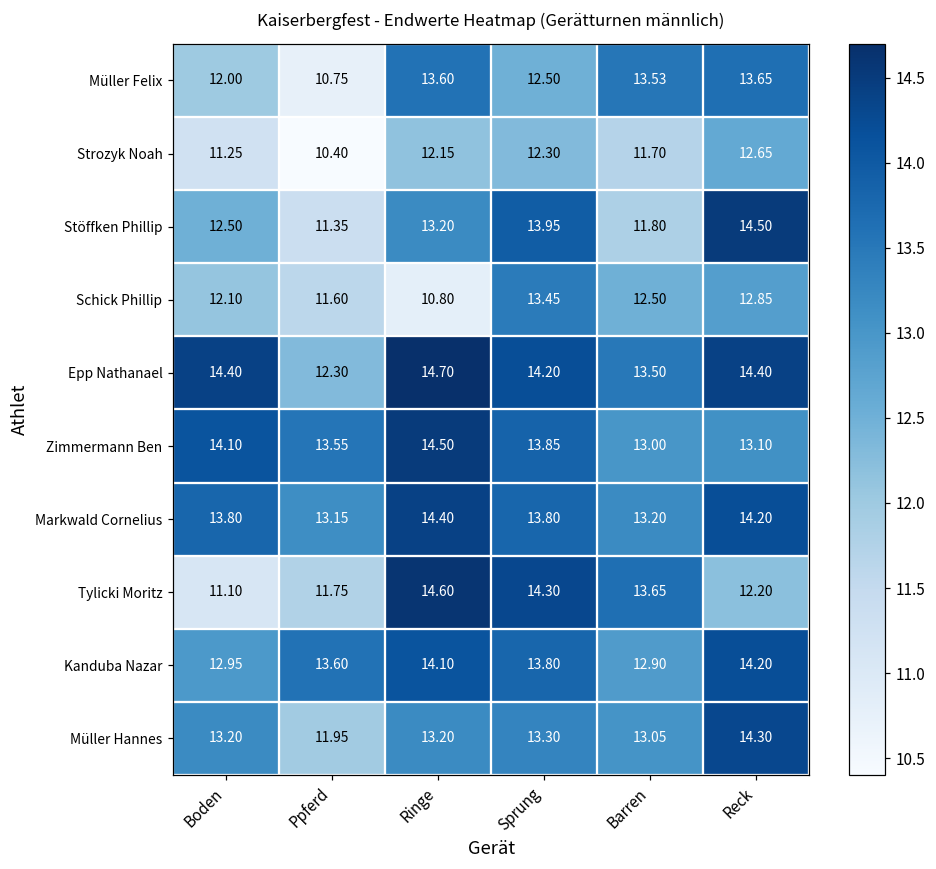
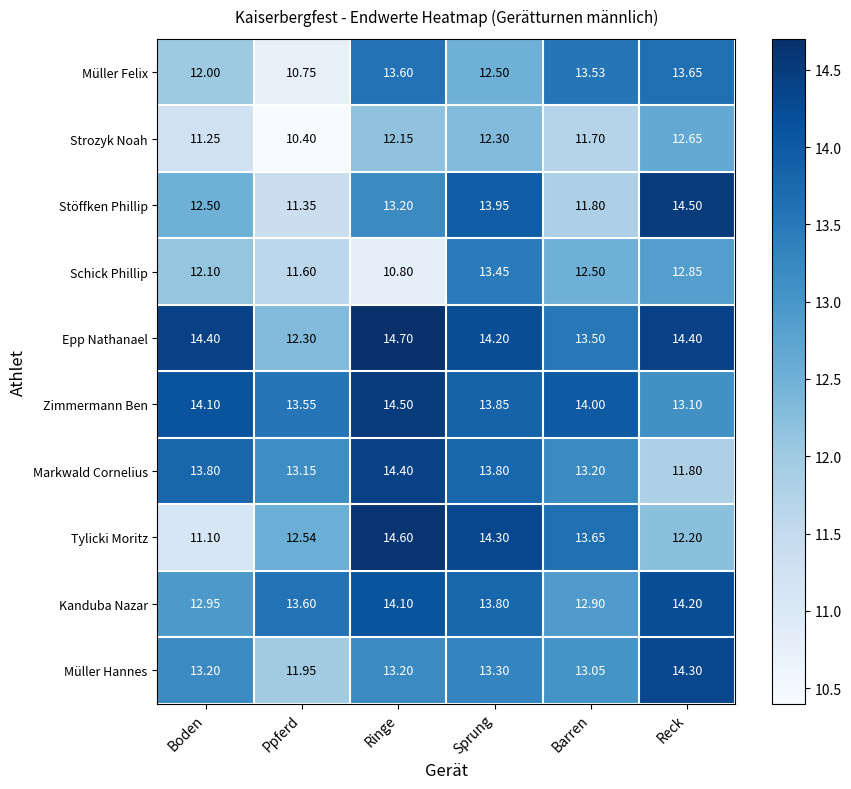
  {
    "Müller Felix": {
      "Boden": 12.00,
      "Ppferd": 10.75,
      "Ringe": 13.60,
      "Sprung": 12.50,
      "Barren": 13.53,
      "Reck": 13.65
    },
    "Strozyk Noah": {
      "Boden": 11.25,
      "Ppferd": 10.40,
      "Ringe": 12.15,
      "Sprung": 12.30,
      "Barren": 11.70,
      "Reck": 12.65
    },
    "Stöffken Phillip": {
      "Boden": 12.50,
      "Ppferd": 11.35,
      "Ringe": 13.20,
      "Sprung": 13.95,
      "Barren": 11.80,
      "Reck": 14.50
    },
    "Schick Phillip": {
      "Boden": 12.10,
      "Ppferd": 11.60,
      "Ringe": 10.80,
      "Sprung": 13.45,
      "Barren": 12.50,
      "Reck": 12.85
    },
    "Epp Nathanael": {
      "Boden": 14.40,
      "Ppferd": 12.30,
      "Ringe": 14.70,
      "Sprung": 14.20,
      "Barren": 13.50,
      "Reck": 14.40
    },
    "Zimmermann Ben": {
      "Boden": 14.10,
      "Ppferd": 13.55,
      "Ringe": 14.50,
      "Sprung": 13.85,
-     "Barren": 13.00,
+     "Barren": 14.00,
      "Reck": 13.10
    },
    "Markwald Cornelius": {
      "Boden": 13.80,
      "Ppferd": 13.15,
      "Ringe": 14.40,
      "Sprung": 13.80,
      "Barren": 13.20,
-     "Reck": 14.20
+     "Reck": 11.80
    },
    "Tylicki Moritz": {
      "Boden": 11.10,
-     "Ppferd": 11.75,
+     "Ppferd": 12.54,
      "Ringe": 14.60,
      "Sprung": 14.30,
      "Barren": 13.65,
      "Reck": 12.20
    },
    "Kanduba Nazar": {
      "Boden": 12.95,
      "Ppferd": 13.60,
      "Ringe": 14.10,
      "Sprung": 13.80,
      "Barren": 12.90,
      "Reck": 14.20
    },
    "Müller Hannes": {
      "Boden": 13.20,
      "Ppferd": 11.95,
      "Ringe": 13.20,
      "Sprung": 13.30,
      "Barren": 13.05,
      "Reck": 14.30
    }
  }
